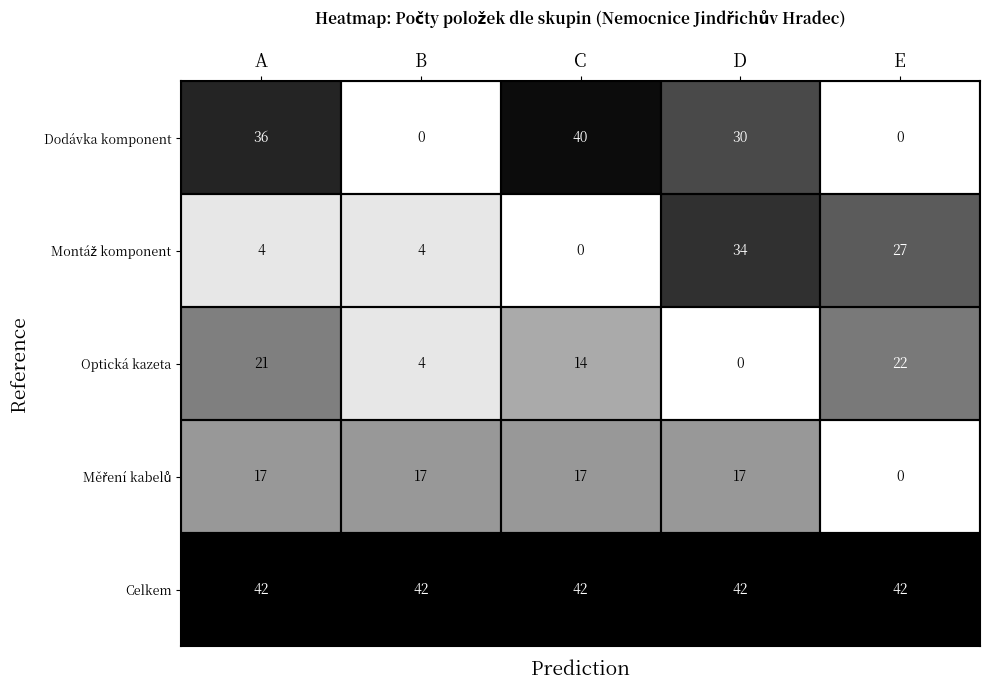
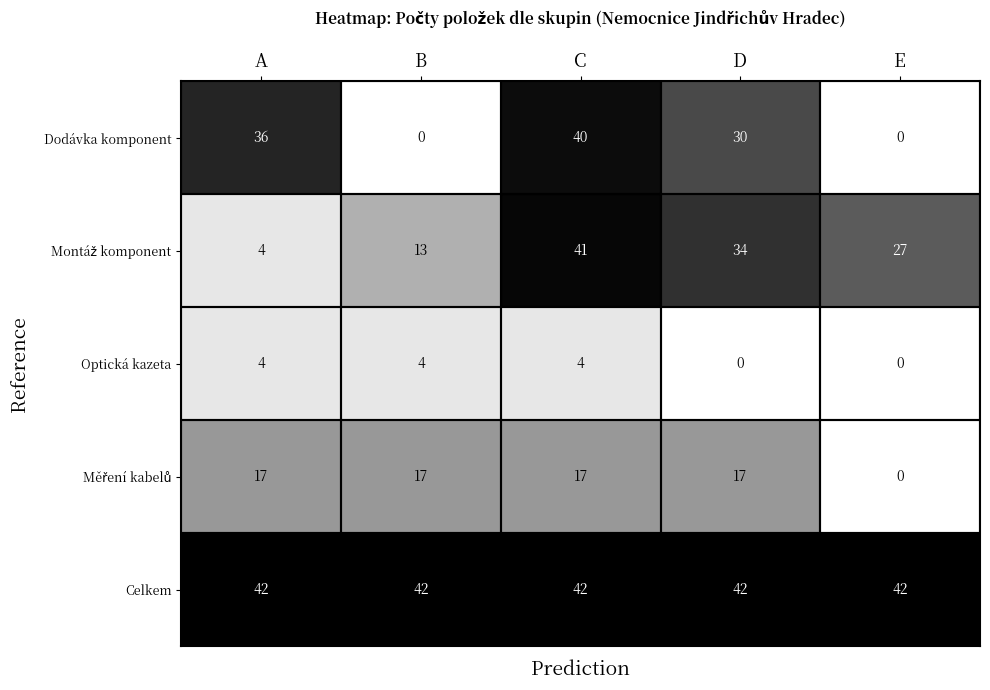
  {
    "Dodávka komponent": {
      "A": 36,
      "B": 0,
      "C": 40,
      "D": 30,
      "E": 0
    },
    "Montáž komponent": {
      "A": 4,
-     "B": 4,
-     "C": 0,
+     "B": 13,
+     "C": 41,
      "D": 34,
      "E": 27
    },
    "Optická kazeta": {
-     "A": 21,
+     "A": 4,
      "B": 4,
-     "C": 14,
+     "C": 4,
      "D": 0,
-     "E": 22
+     "E": 0
    },
    "Měření kabelů": {
      "A": 17,
      "B": 17,
      "C": 17,
      "D": 17,
      "E": 0
    },
    "Celkem": {
      "A": 42,
      "B": 42,
      "C": 42,
      "D": 42,
      "E": 42
    }
  }
